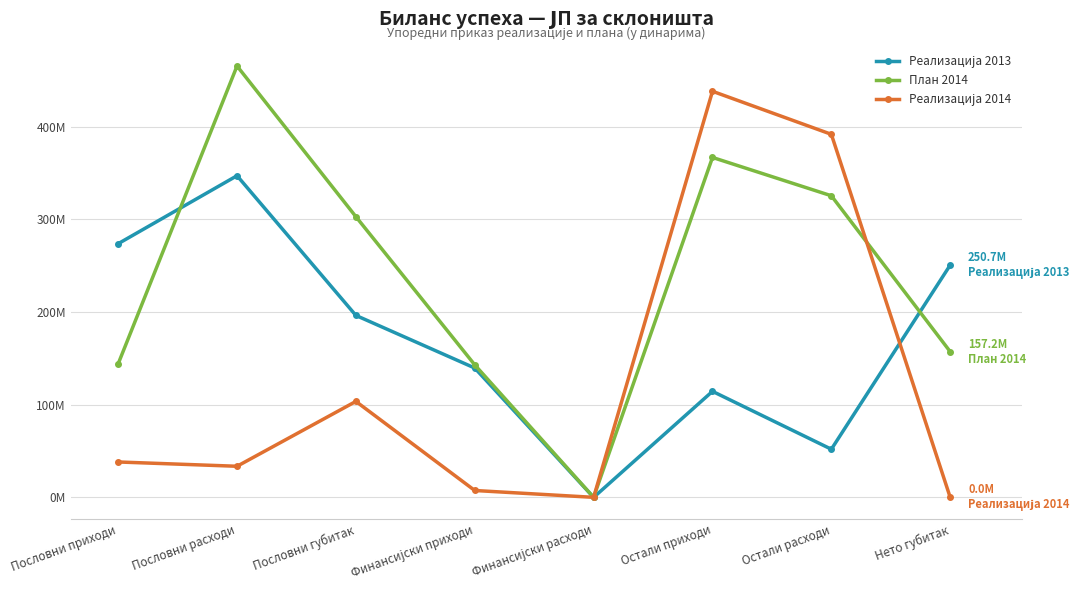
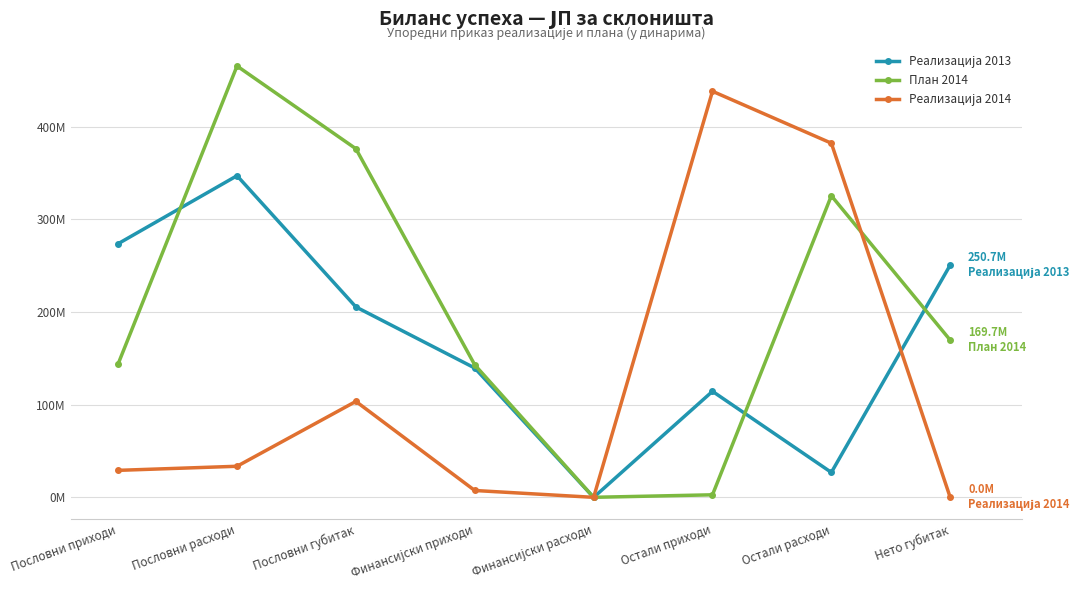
  {
    "Реализација 2013": {
      "Пословни приходи": "270000000",
      "Пословни расходи": "350000000",
-     "Пословни губитак": "200000000",
+     "Пословни губитак": "210000000",
      "Финансијски приходи": "140000000",
      "Остали приходи": "110000000",
-     "Остали расходи": "50000000"
+     "Остали расходи": "30000000"
    },
    "План 2014": {
-     "Пословни губитак": "300000000",
-     "Остали приходи": "370000000",
-     "Нето губитак": "157.2M"
+     "Пословни губитак": "380000000",
+     "Остали приходи": "0",
+     "Нето губитак": "169.7M"
    },
    "Реализација 2014": {
-     "Пословни приходи": "40000000",
+     "Пословни приходи": "30000000",
      "Пословни расходи": "30000000",
      "Пословни губитак": "100000000",
      "Финансијски приходи": "10000000",
      "Остали приходи": "440000000",
-     "Остали расходи": "390000000"
+     "Остали расходи": "380000000"
    }
  }
